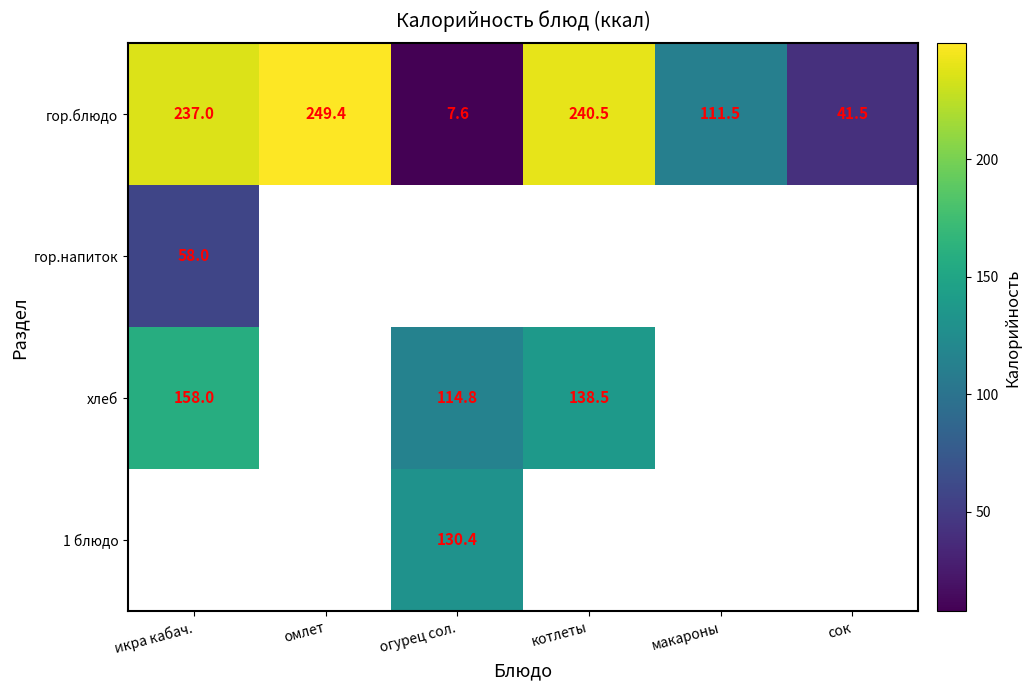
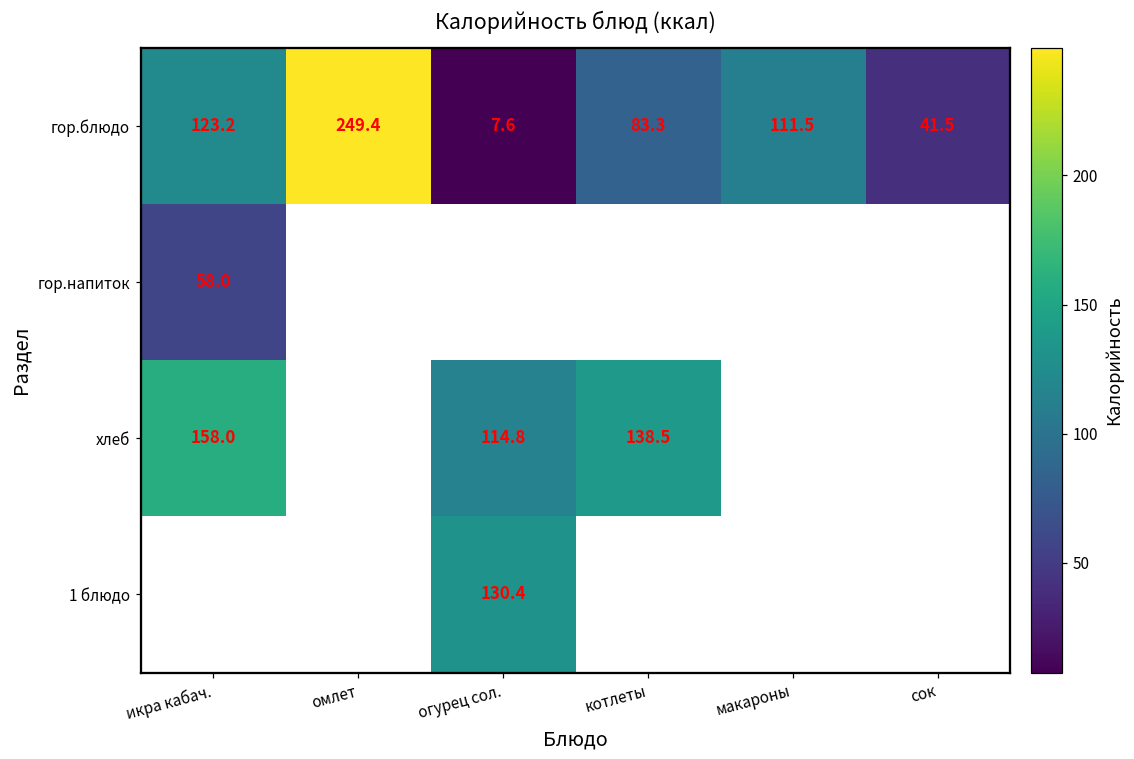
  {
    "гор.блюдо": {
-     "икра кабач.": 237.0,
+     "икра кабач.": 123.2,
      "омлет": 249.4,
      "огурец сол.": 7.6,
-     "котлеты": 240.5,
+     "котлеты": 83.3,
      "макароны": 111.5,
      "сок": 41.5
    },
    "гор.напиток": {
      "икра кабач.": 58.0
    },
    "хлеб": {
      "икра кабач.": 158.0,
      "огурец сол.": 114.8,
      "котлеты": 138.5
    },
    "1 блюдо": {
      "огурец сол.": 130.4
    }
  }
